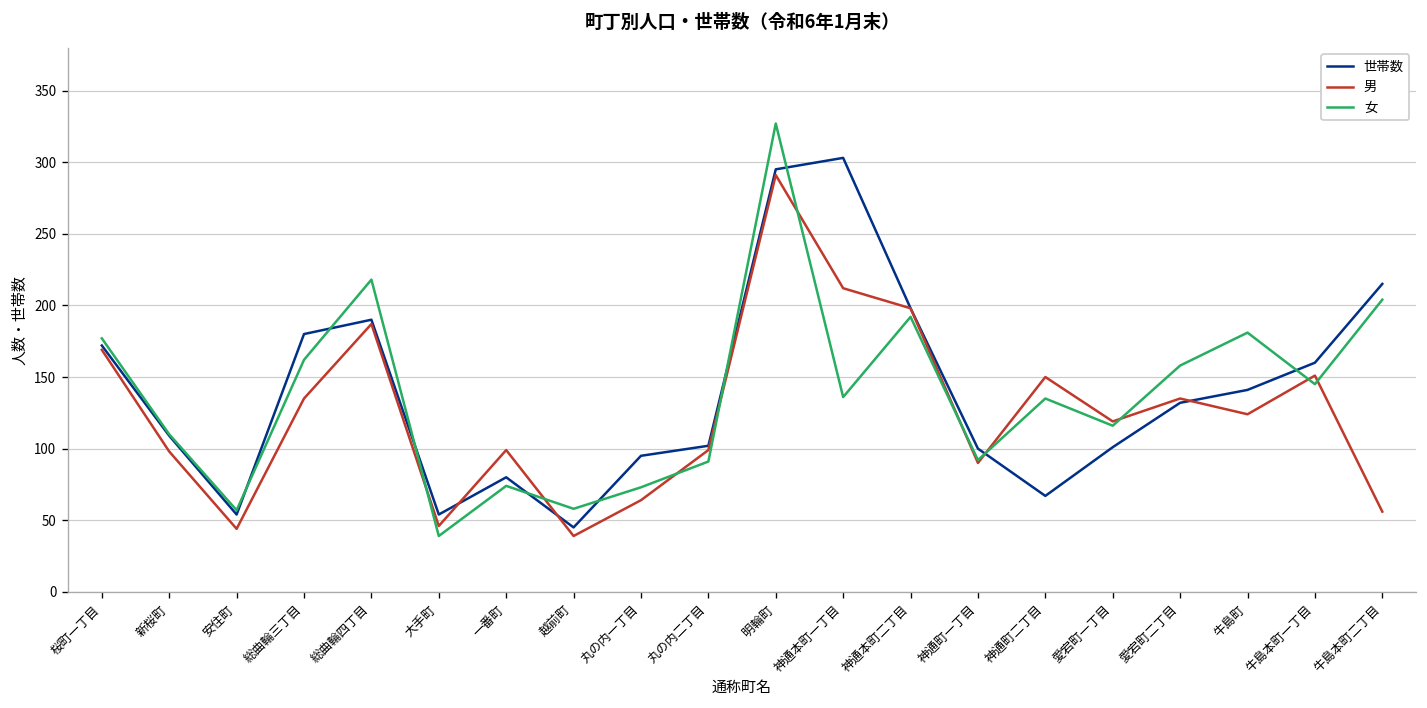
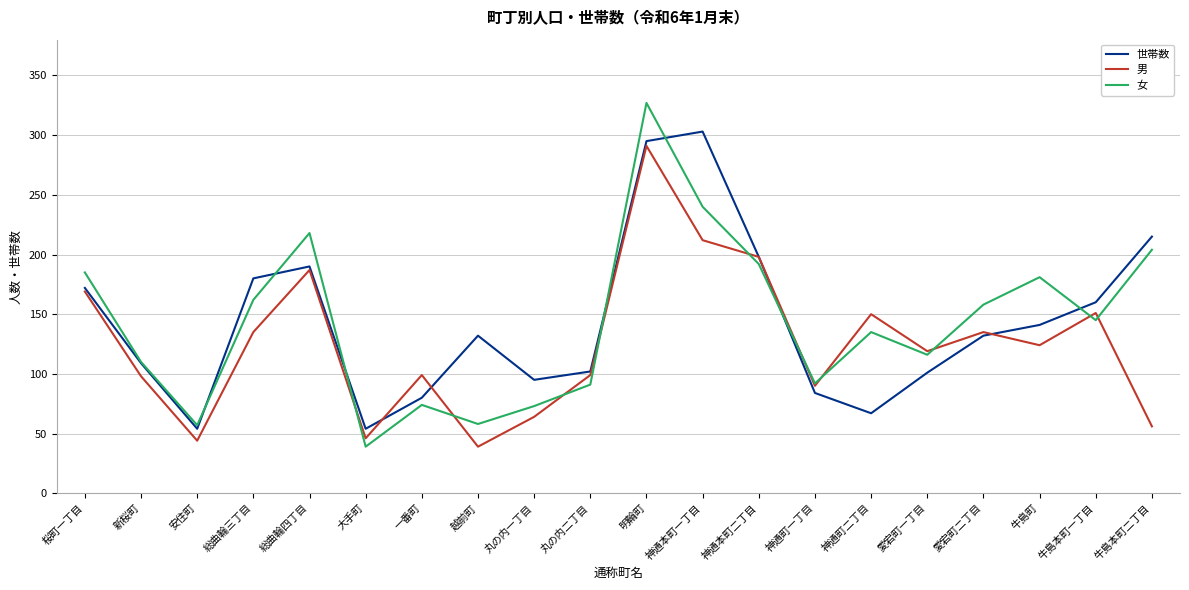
  {
    "世帯数": {
      "桜町一丁目": 172,
      "安住町": 54,
      "総曲輪三丁目": 180,
      "総曲輪四丁目": 190,
      "大手町": 54,
      "一番町": 80,
-     "越前町": 45,
+     "越前町": 132,
      "丸の内一丁目": 95,
      "丸の内二丁目": 102,
      "明輪町": 295,
      "神通本町一丁目": 303,
-     "神通町一丁目": 100,
+     "神通町一丁目": 84,
      "神通町二丁目": 67,
      "愛宕町一丁目": 101,
      "愛宕町二丁目": 132,
      "牛島町": 141,
      "牛島本町一丁目": 160,
      "牛島本町二丁目": 215
    },
    "男": {
      "桜町一丁目": 169,
      "新桜町": 98,
      "安住町": 44,
      "総曲輪三丁目": 135,
      "総曲輪四丁目": 187,
      "大手町": 46,
      "一番町": 99,
      "越前町": 39,
      "丸の内一丁目": 64,
      "丸の内二丁目": 99,
      "明輪町": 291,
      "神通本町一丁目": 212,
      "神通町二丁目": 150,
      "愛宕町一丁目": 119,
      "愛宕町二丁目": 135,
      "牛島町": 124,
      "牛島本町一丁目": 151,
      "牛島本町二丁目": 56
    },
    "女": {
-     "桜町一丁目": 177,
+     "桜町一丁目": 185,
      "安住町": 57,
      "総曲輪三丁目": 162,
      "総曲輪四丁目": 218,
      "大手町": 39,
      "一番町": 74,
      "越前町": 58,
      "丸の内一丁目": 73,
      "丸の内二丁目": 91,
      "明輪町": 327,
-     "神通本町一丁目": 136,
+     "神通本町一丁目": 240,
      "神通本町二丁目": 192,
      "神通町二丁目": 135,
      "愛宕町一丁目": 116,
      "愛宕町二丁目": 158,
      "牛島町": 181,
      "牛島本町一丁目": 145,
      "牛島本町二丁目": 204
    }
  }
